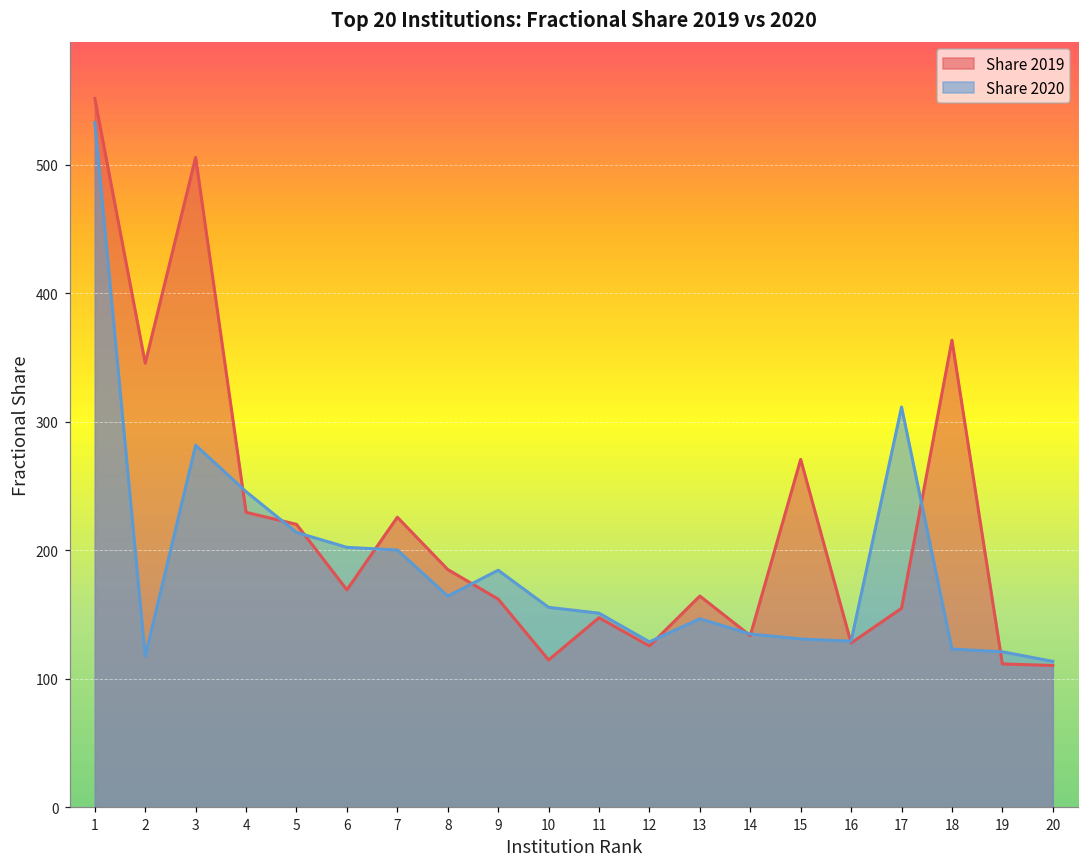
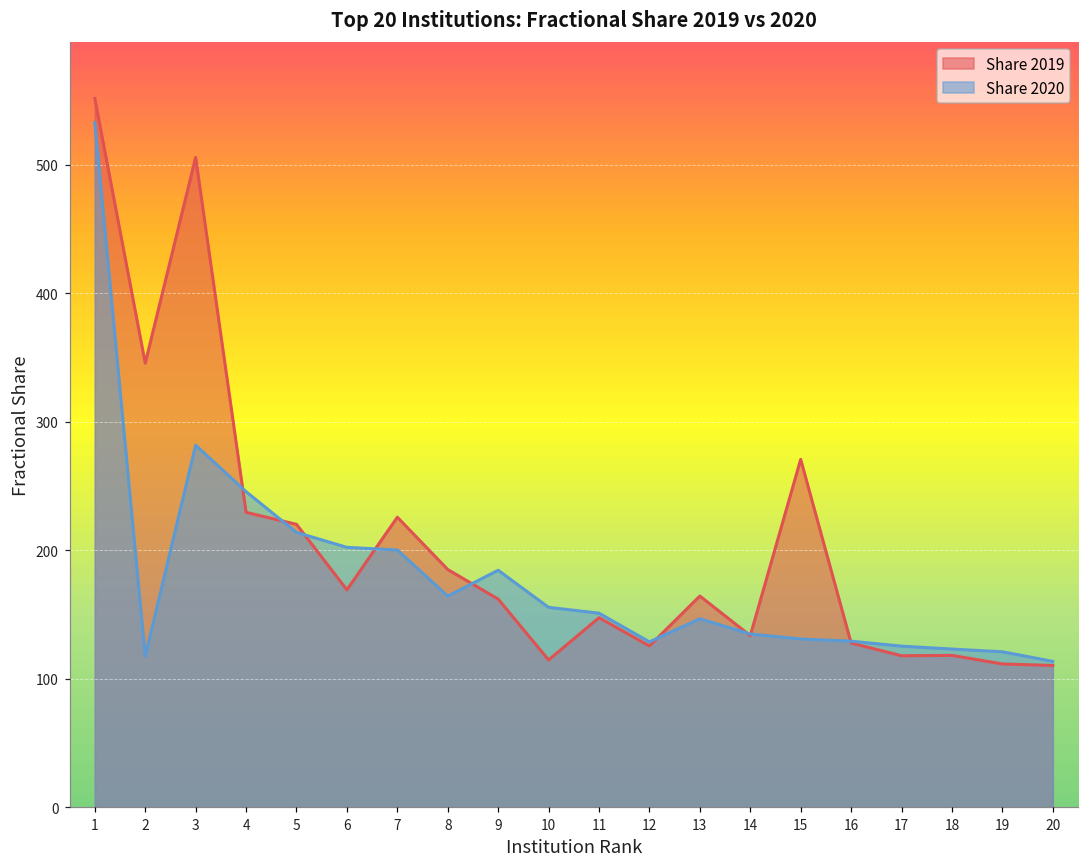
  {
    "Share 2019": {
      "1": 552,
      "2": 346,
      "3": 506,
      "4": 230,
      "5": 220,
      "6": 169,
      "7": 226,
      "8": 185,
      "9": 162,
      "10": 115,
      "11": 148,
      "12": 126,
      "13": 164,
      "15": 271,
-     "17": 155,
-     "18": 364,
+     "17": 118,
+     "18": 118,
      "19": 112,
      "20": 110
    },
    "Share 2020": {
      "1": 533,
      "2": 117,
      "3": 282,
      "4": 246,
      "5": 214,
      "6": 202,
      "7": 200,
      "8": 164,
      "9": 184,
      "10": 156,
      "11": 151,
      "12": 129,
      "13": 147,
      "15": 131,
-     "17": 312,
+     "17": 125,
      "18": 123,
      "19": 121,
      "20": 114
    }
  }
